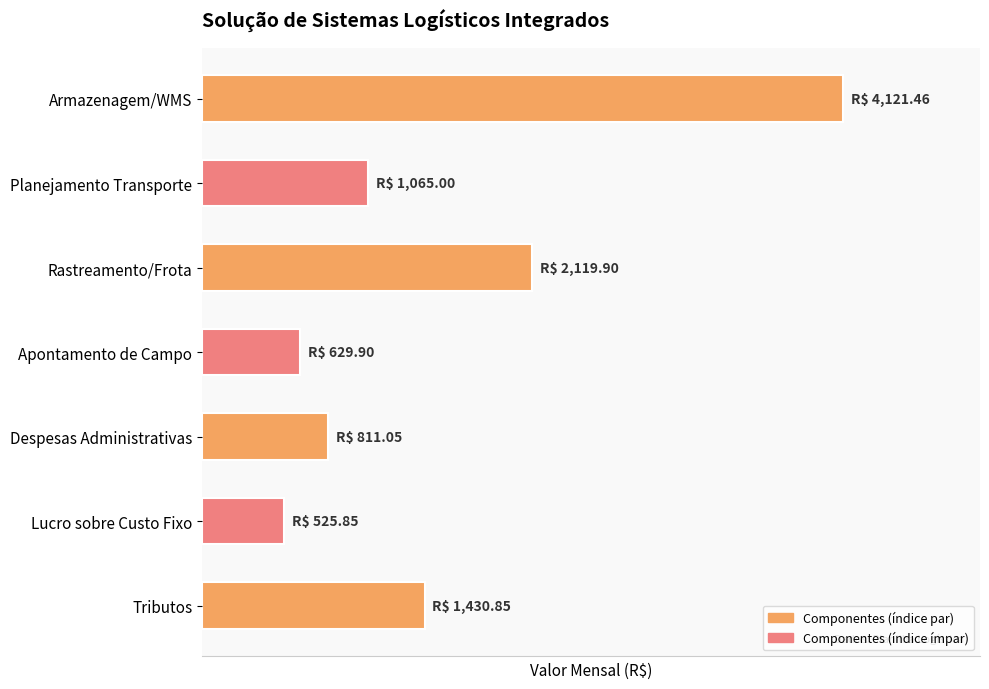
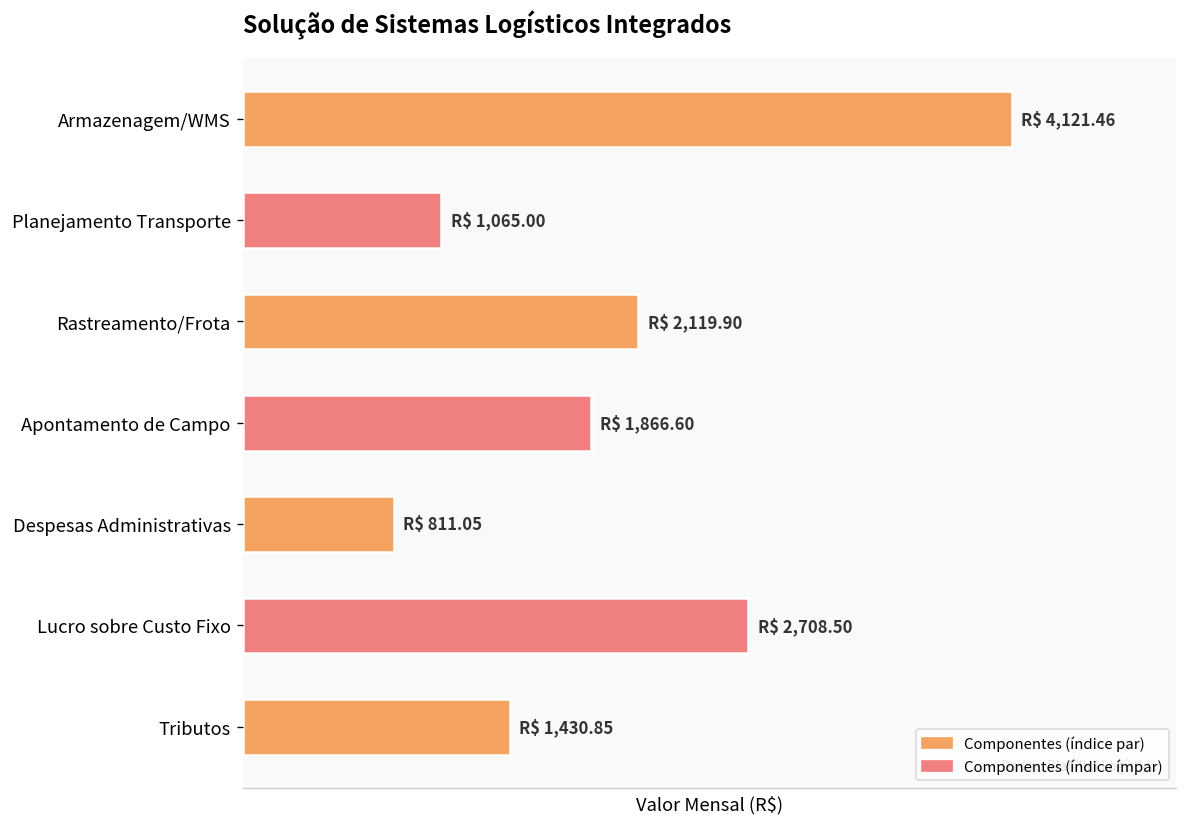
  {
    "Armazenagem/WMS": "4,121.46",
    "Planejamento Transporte": "1,065.00",
    "Rastreamento/Frota": "2,119.90",
-   "Apontamento de Campo": "629.90",
+   "Apontamento de Campo": "1,866.60",
    "Despesas Administrativas": "811.05",
-   "Lucro sobre Custo Fixo": "525.85",
+   "Lucro sobre Custo Fixo": "2,708.50",
    "Tributos": "1,430.85"
  }
